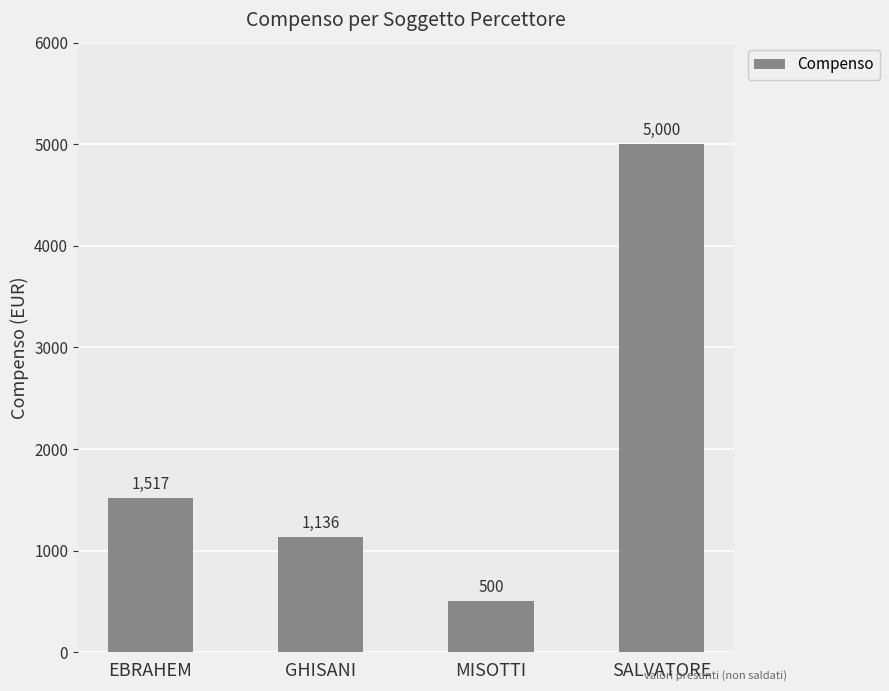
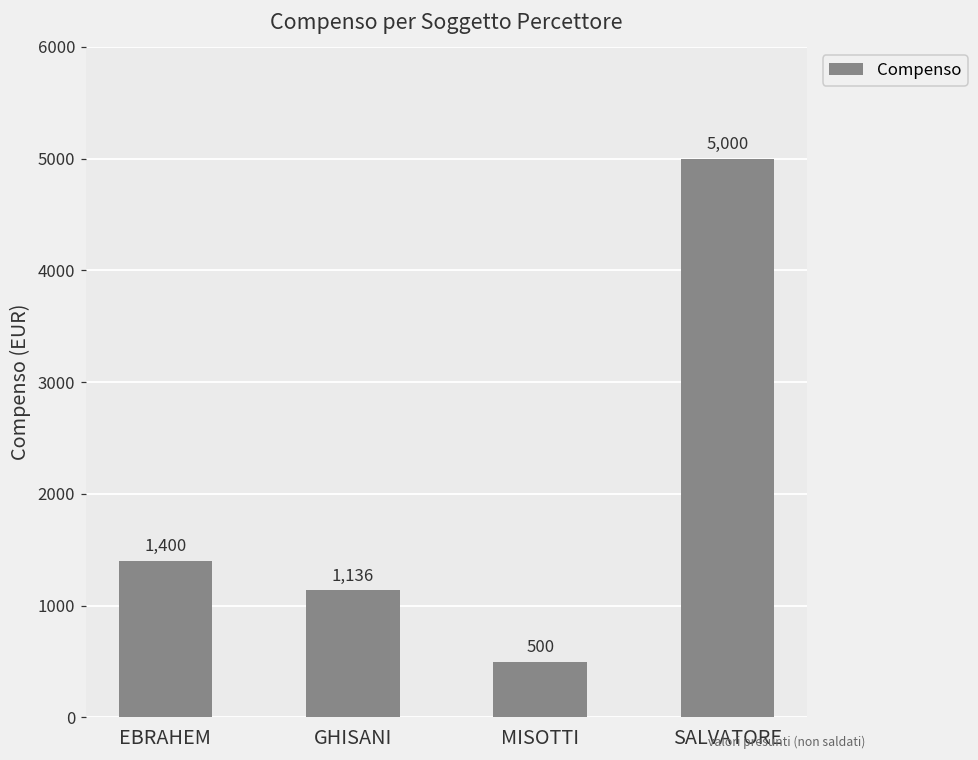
  {
-   "EBRAHEM": "1,517",
+   "EBRAHEM": "1,400",
    "GHISANI": "1,136",
    "MISOTTI": "500",
    "SALVATORE": "5,000"
  }
